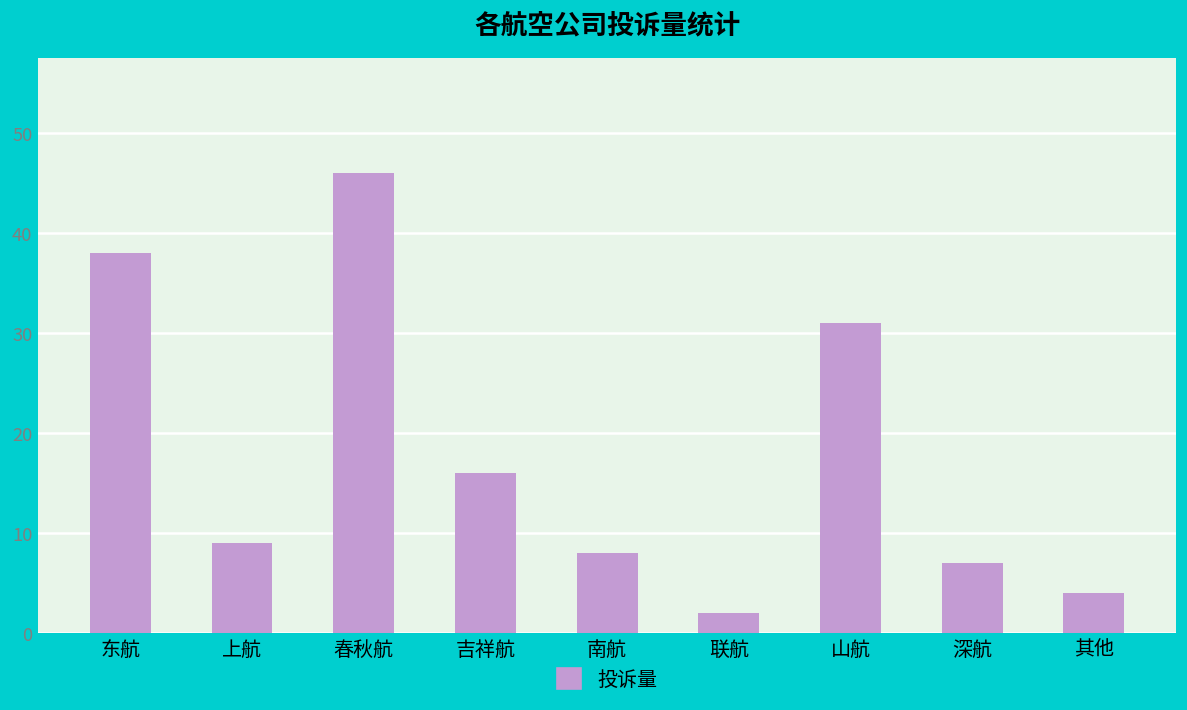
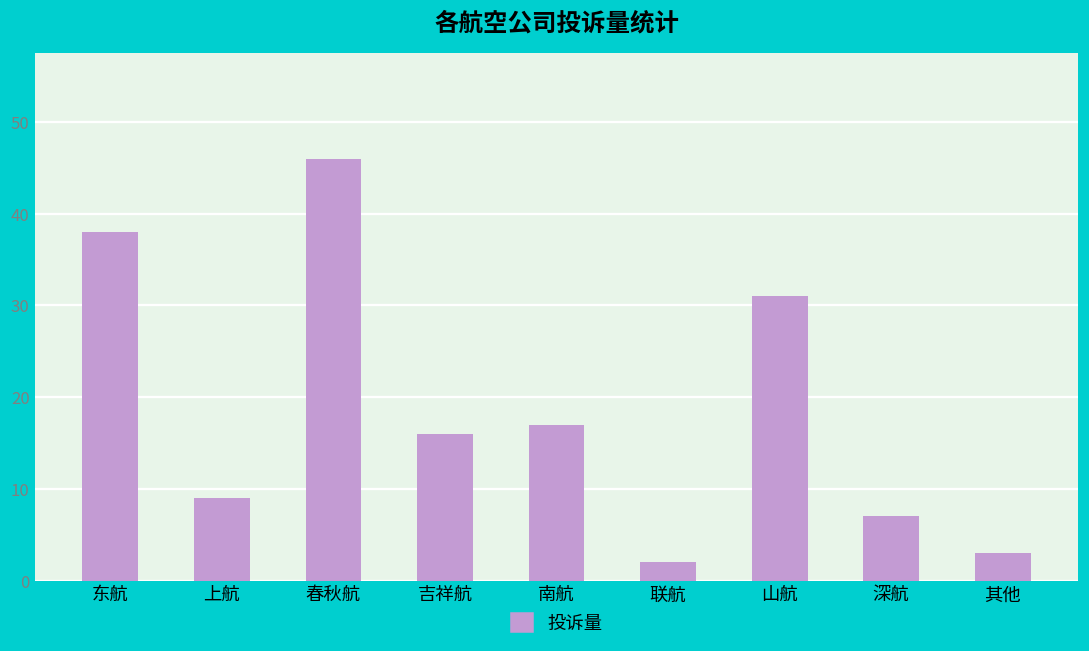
  {
    "东航": 38,
    "上航": 9,
    "春秋航": 46,
    "吉祥航": 16,
-   "南航": 8,
+   "南航": 17,
    "联航": 2,
    "山航": 31,
    "深航": 7,
-   "其他": 4
+   "其他": 3
  }
